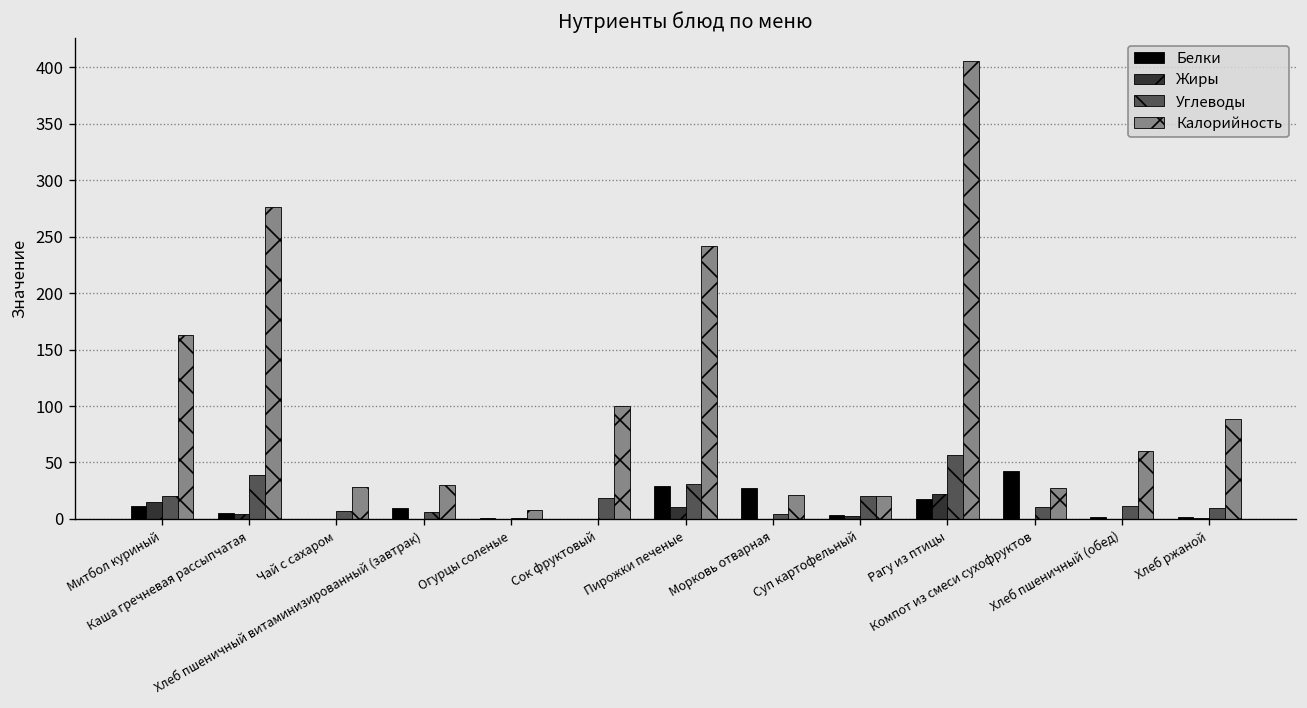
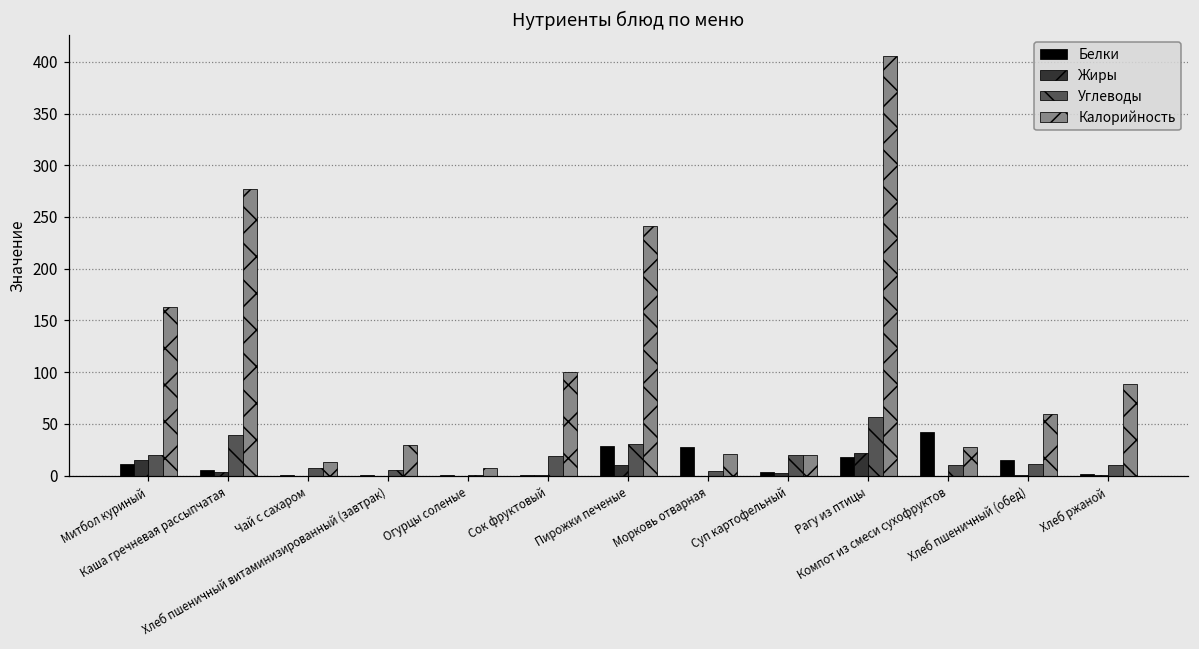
  {
    "Белки": {
      "Митбол куриный": 10,
      "Каша гречневая рассыпчатая": 10,
-     "Хлеб пшеничный витаминизированный (завтрак)": 10,
+     "Хлеб пшеничный витаминизированный (завтрак)": 0,
      "Пирожки печеные": 30,
      "Морковь отварная": 30,
      "Суп картофельный": 0,
      "Рагу из птицы": 20,
      "Компот из смеси сухофруктов": 40,
-     "Хлеб пшеничный (обед)": 0
+     "Хлеб пшеничный (обед)": 20
    },
    "Калорийность": {
      "Митбол куриный": 160,
      "Каша гречневая рассыпчатая": 280,
-     "Чай с сахаром": 30,
+     "Чай с сахаром": 10,
      "Хлеб пшеничный витаминизированный (завтрак)": 30,
      "Огурцы соленые": 10,
      "Сок фруктовый": 100,
      "Пирожки печеные": 240,
      "Морковь отварная": 20,
      "Суп картофельный": 20,
      "Рагу из птицы": 410,
      "Компот из смеси сухофруктов": 30,
      "Хлеб пшеничный (обед)": 60,
      "Хлеб ржаной": 90
    }
  }
